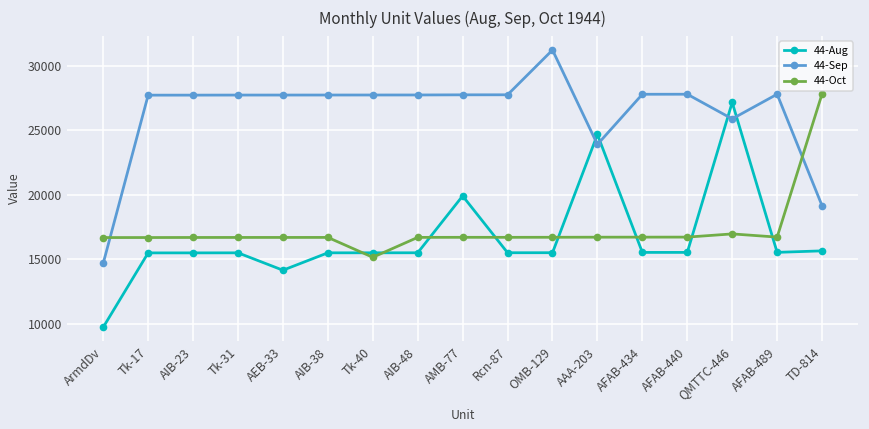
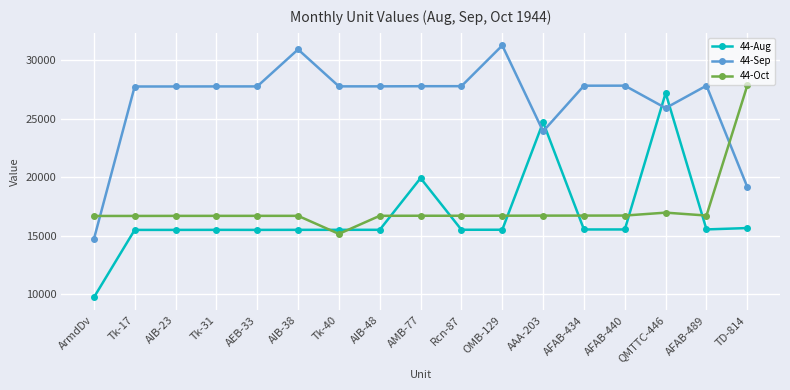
  {
    "44-Aug": {
      "ArmdDv": 9700,
      "Tk-17": 15500,
      "AIB-23": 15500,
      "Tk-31": 15500,
-     "AEB-33": 14200,
+     "AEB-33": 15500,
      "AIB-38": 15500,
      "Tk-40": 15500,
      "AIB-48": 15500,
      "AMB-77": 19900,
      "Rcn-87": 15500,
      "OMB-129": 15500,
      "AAA-203": 24700,
      "AFAB-434": 15500,
      "AFAB-440": 15500,
      "QMTTC-446": 27200,
      "AFAB-489": 15500,
      "TD-814": 15700
    },
    "44-Sep": {
      "ArmdDv": 14700,
      "Tk-17": 27700,
      "AIB-23": 27700,
      "Tk-31": 27700,
      "AEB-33": 27700,
-     "AIB-38": 27800,
+     "AIB-38": 30900,
      "Tk-40": 27800,
      "AIB-48": 27800,
      "AMB-77": 27800,
      "Rcn-87": 27800,
      "OMB-129": 31200,
      "AAA-203": 23900,
      "AFAB-434": 27800,
      "AFAB-440": 27800,
      "QMTTC-446": 25900,
      "AFAB-489": 27800,
      "TD-814": 19200
    },
    "44-Oct": {
      "ArmdDv": 16700,
      "Tk-17": 16700,
      "AIB-23": 16700,
      "Tk-31": 16700,
      "AEB-33": 16700,
      "AIB-38": 16700,
      "Tk-40": 15200,
      "AIB-48": 16700,
      "AMB-77": 16700,
      "Rcn-87": 16700,
      "OMB-129": 16700,
      "AAA-203": 16700,
      "AFAB-434": 16700,
      "AFAB-440": 16700,
      "QMTTC-446": 17000,
      "AFAB-489": 16700,
      "TD-814": 27800
    }
  }
